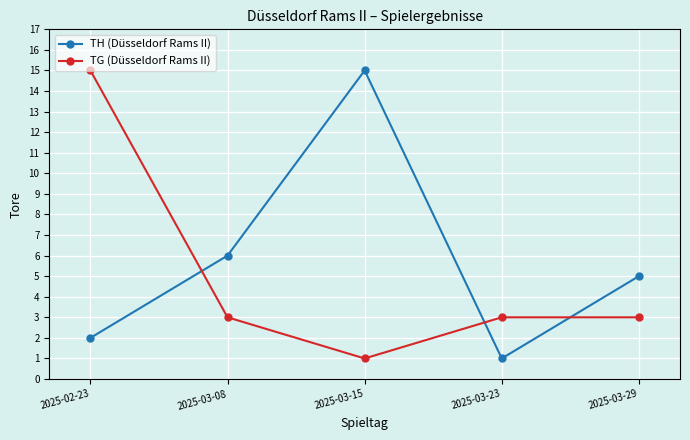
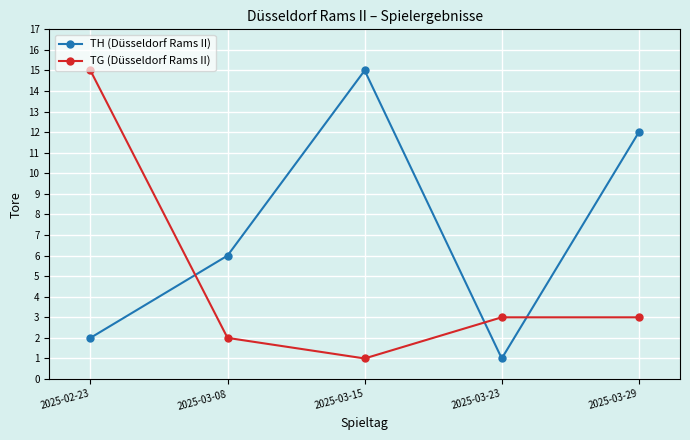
  {
    "TH (Düsseldorf Rams II)": {
      "2025-02-23": 2,
      "2025-03-08": 6,
      "2025-03-15": 15,
      "2025-03-23": 1,
-     "2025-03-29": 5
+     "2025-03-29": 12
    },
    "TG (Düsseldorf Rams II)": {
-     "2025-03-08": 3,
+     "2025-03-08": 2,
      "2025-03-15": 1,
      "2025-03-23": 3,
      "2025-03-29": 3
    }
  }
